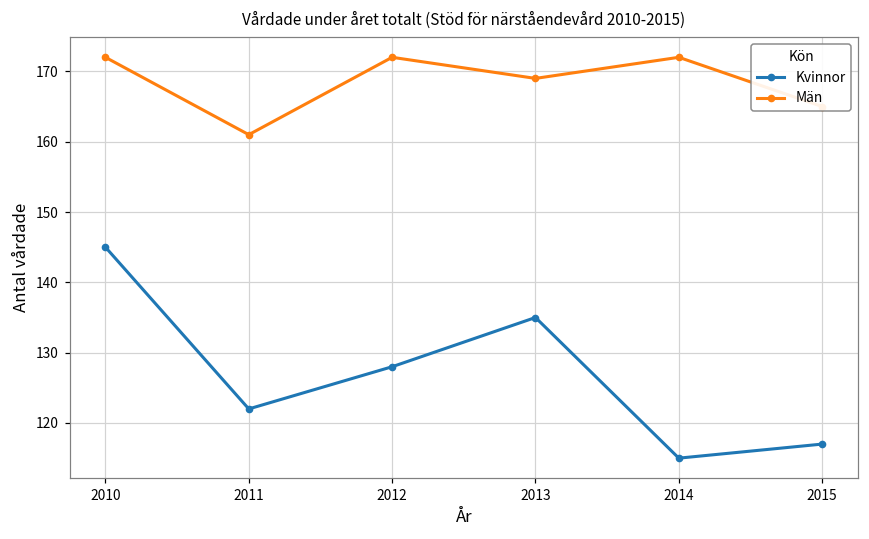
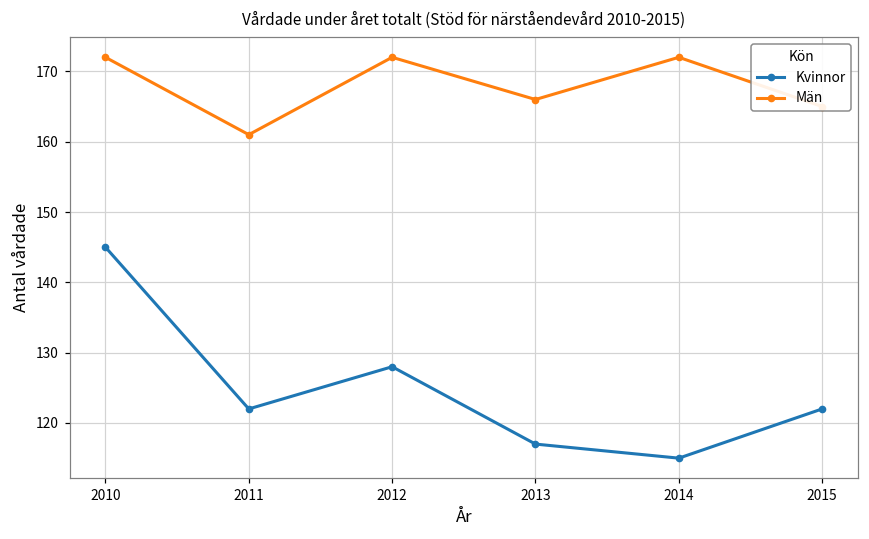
  {
    "Kvinnor": {
      "2010": 145,
      "2011": 122,
      "2012": 128,
-     "2013": 135,
+     "2013": 117,
      "2014": 115,
-     "2015": 117
+     "2015": 122
    },
    "Män": {
      "2010": 172,
      "2011": 161,
      "2012": 172,
-     "2013": 169,
+     "2013": 166,
      "2014": 172
    }
  }
